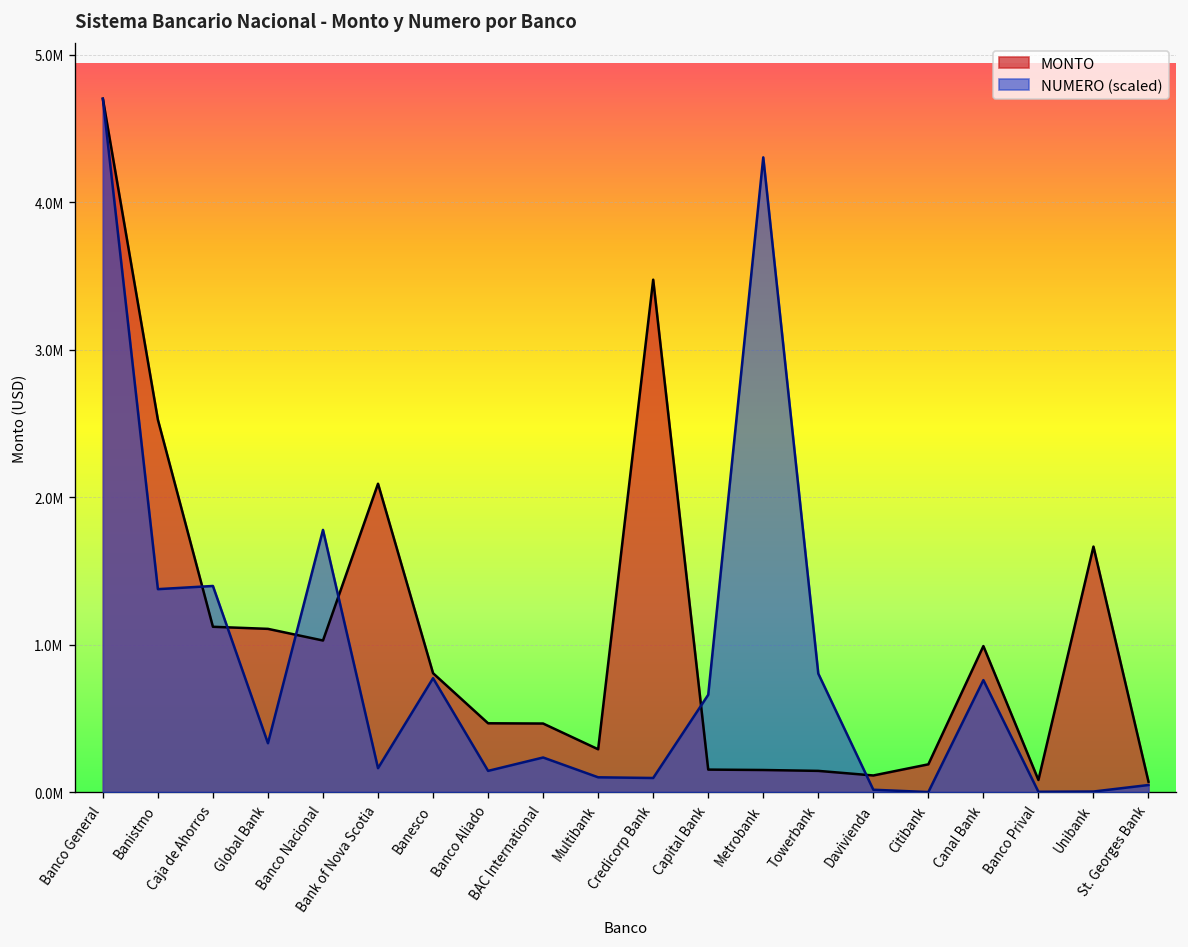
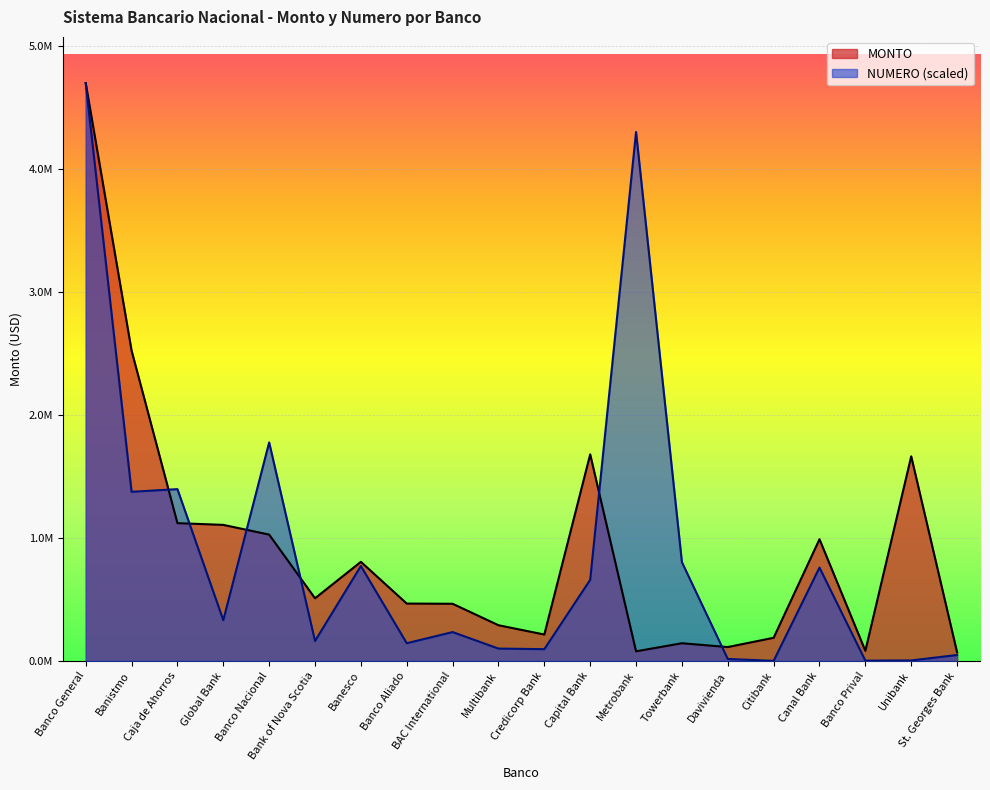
  {
    "MONTO": {
      "Banistmo": 2520000,
      "Caja de Ahorros": 1120000,
      "Global Bank": 1110000,
      "Banco Nacional": 1030000,
-     "Bank of Nova Scotia": 2090000,
+     "Bank of Nova Scotia": 510000,
      "Banesco": 810000,
      "Banco Aliado": 470000,
      "BAC International": 460000,
      "Multibank": 290000,
-     "Credicorp Bank": 3470000,
-     "Capital Bank": 150000,
-     "Metrobank": 150000,
+     "Credicorp Bank": 210000,
+     "Capital Bank": 1680000,
+     "Metrobank": 80000,
      "Towerbank": 140000,
      "Davivienda": 110000,
      "Citibank": 190000,
      "Canal Bank": 990000,
      "Banco Prival": 80000,
      "Unibank": 1660000,
      "St. Georges Bank": 70000
    },
    "NUMERO (scaled)": {
      "Banistmo": 1380000,
      "Caja de Ahorros": 1400000,
      "Global Bank": 330000,
      "Banco Nacional": 1780000,
      "Bank of Nova Scotia": 160000,
      "Banesco": 770000,
      "Banco Aliado": 140000,
      "BAC International": 230000,
      "Multibank": 100000,
      "Credicorp Bank": 100000,
      "Capital Bank": 660000,
      "Metrobank": 4300000,
      "Towerbank": 800000,
      "Davivienda": 20000,
      "Citibank": 0,
      "Canal Bank": 760000,
      "Banco Prival": 0,
      "Unibank": 0,
      "St. Georges Bank": 50000
    }
  }
